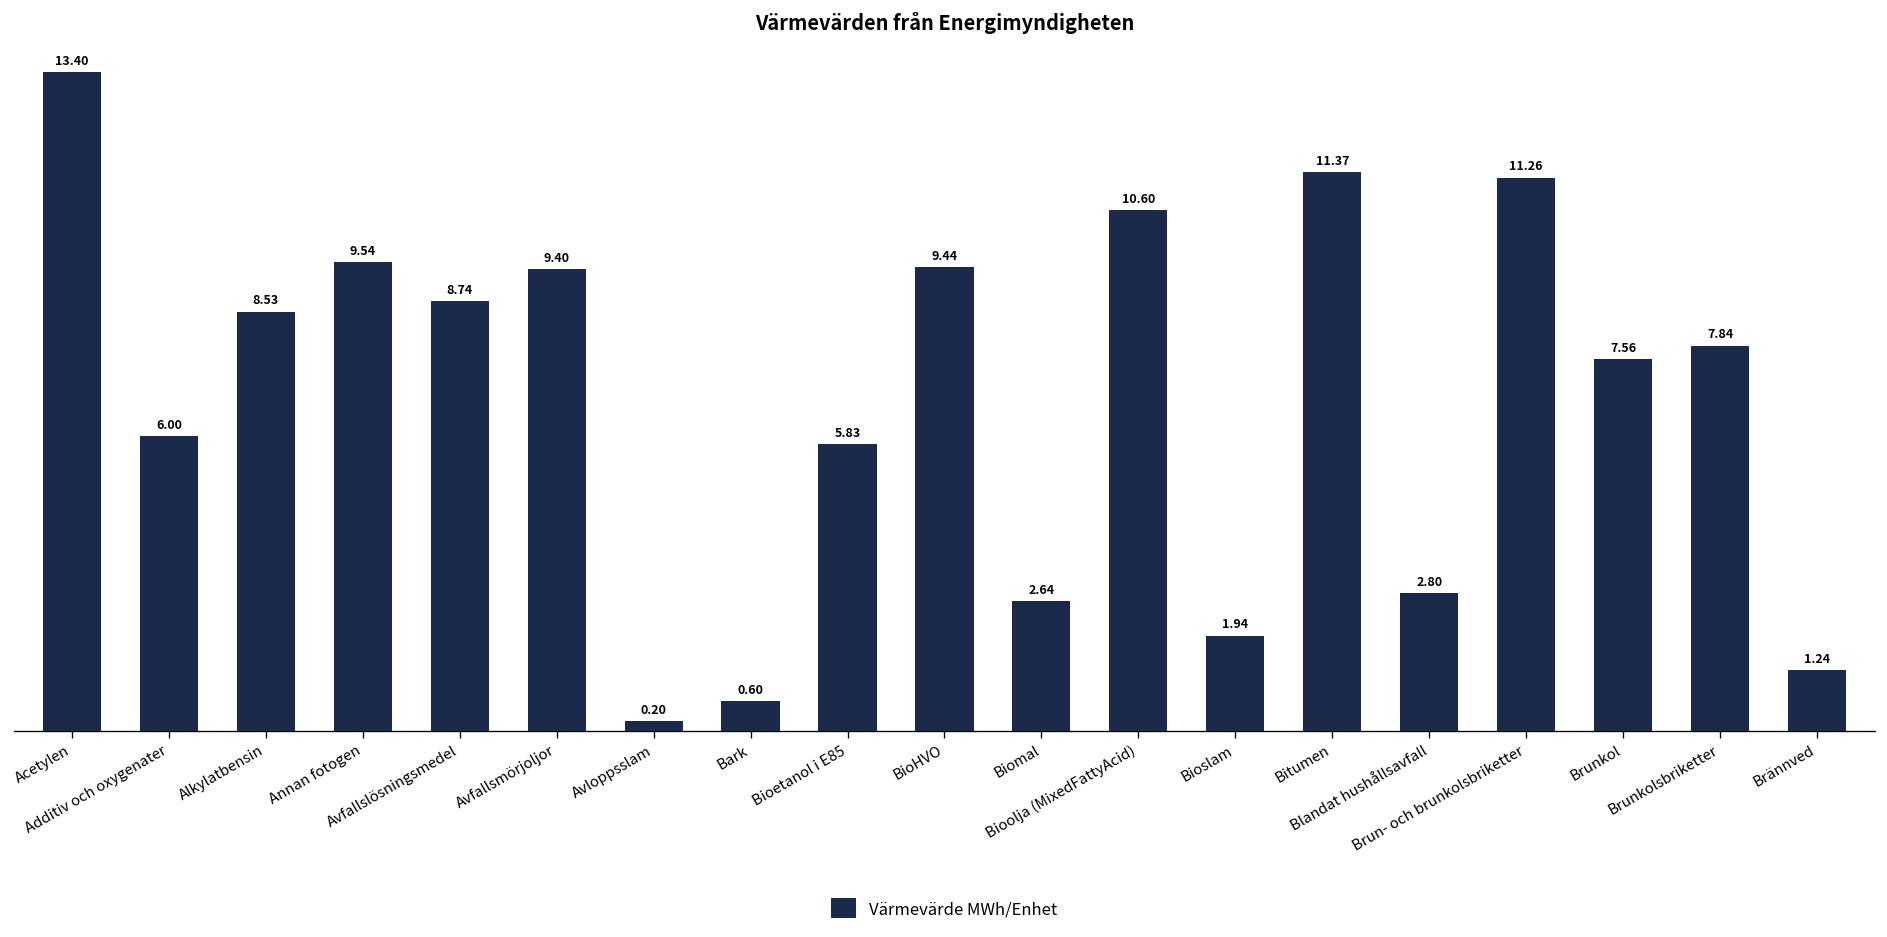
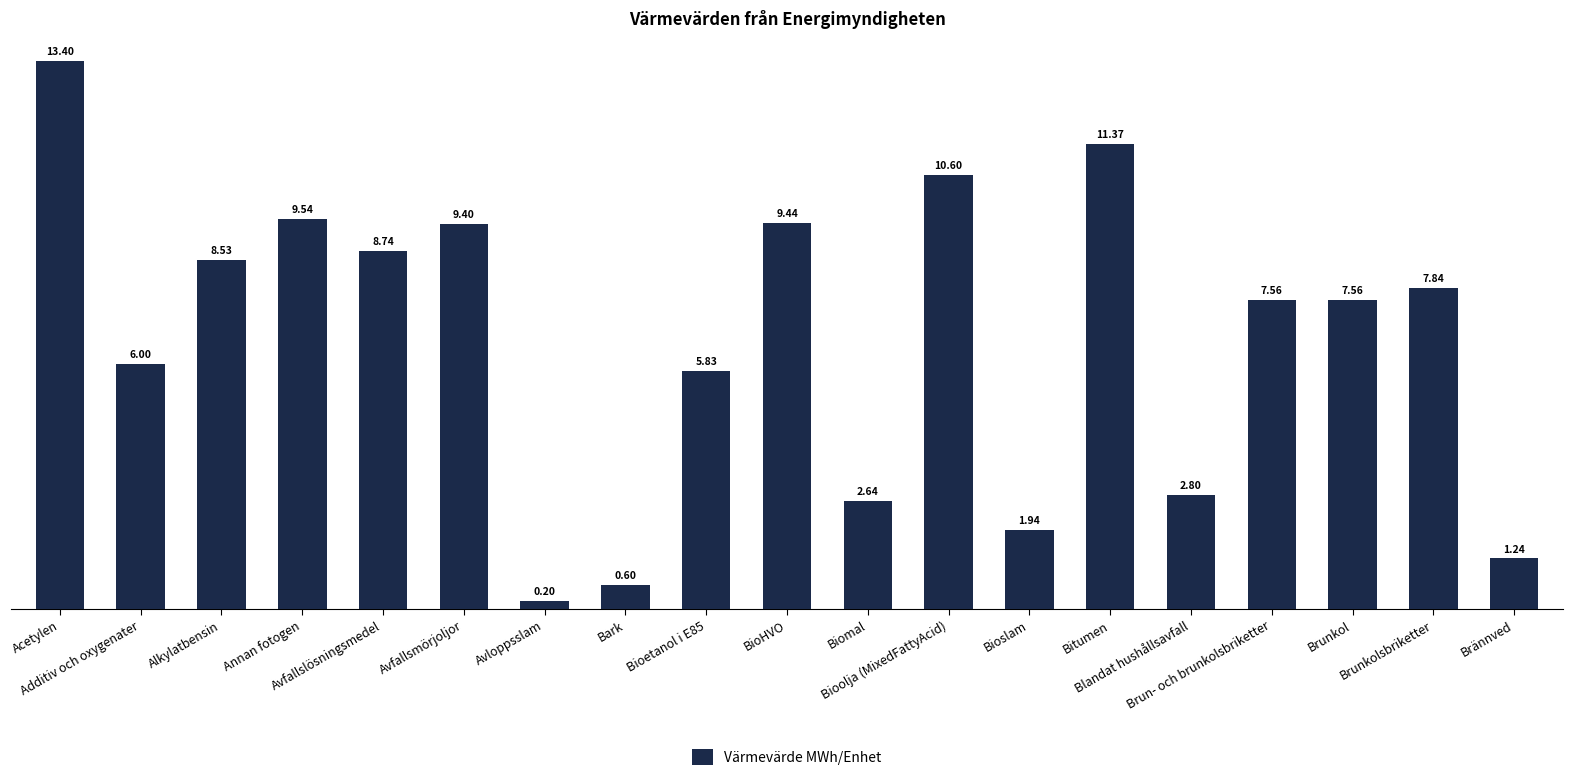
  {
    "Acetylen": 13.40,
    "Additiv och oxygenater": 6.00,
    "Alkylatbensin": 8.53,
    "Annan fotogen": 9.54,
    "Avfallslösningsmedel": 8.74,
    "Avfallsmörjoljor": 9.40,
    "Avloppsslam": 0.20,
    "Bark": 0.60,
    "Bioetanol i E85": 5.83,
    "BioHVO": 9.44,
    "Biomal": 2.64,
    "Bioolja (MixedFattyAcid)": 10.60,
    "Bioslam": 1.94,
    "Bitumen": 11.37,
    "Blandat hushållsavfall": 2.80,
-   "Brun- och brunkolsbriketter": 11.26,
+   "Brun- och brunkolsbriketter": 7.56,
    "Brunkol": 7.56,
    "Brunkolsbriketter": 7.84,
    "Brännved": 1.24
  }
